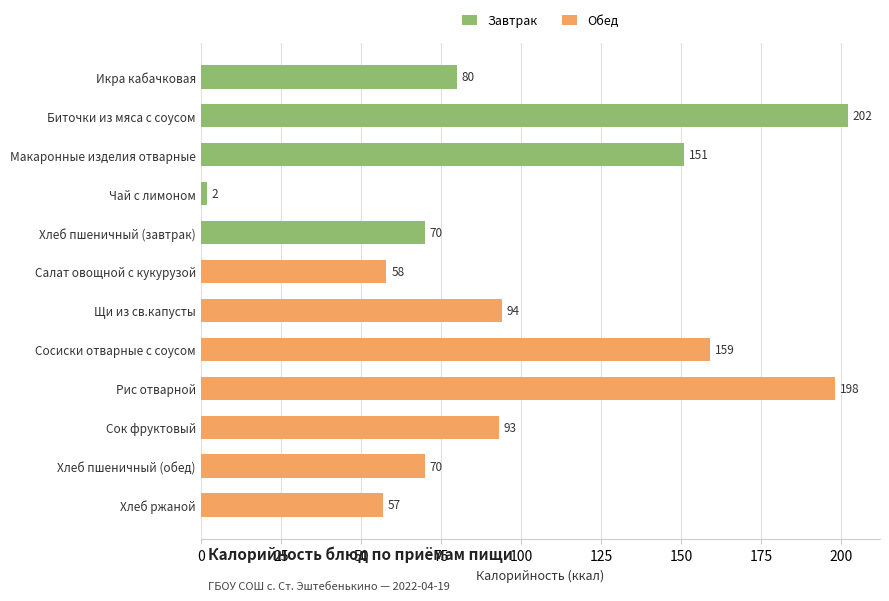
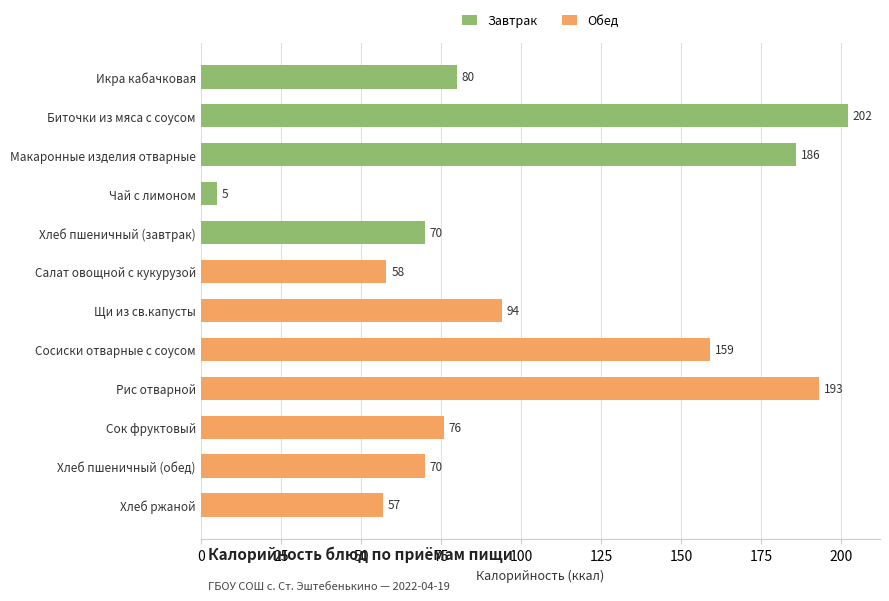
  {
    "Завтрак": {
      "Икра кабачковая": 80,
      "Биточки из мяса с соусом": 202,
-     "Макаронные изделия отварные": 151,
-     "Чай с лимоном": 2,
+     "Макаронные изделия отварные": 186,
+     "Чай с лимоном": 5,
      "Хлеб пшеничный (завтрак)": 70
    },
    "Обед": {
      "Салат овощной с кукурузой": 58,
      "Щи из св.капусты": 94,
      "Сосиски отварные с соусом": 159,
-     "Рис отварной": 198,
-     "Сок фруктовый": 93,
+     "Рис отварной": 193,
+     "Сок фруктовый": 76,
      "Хлеб пшеничный (обед)": 70,
      "Хлеб ржаной": 57
    }
  }
